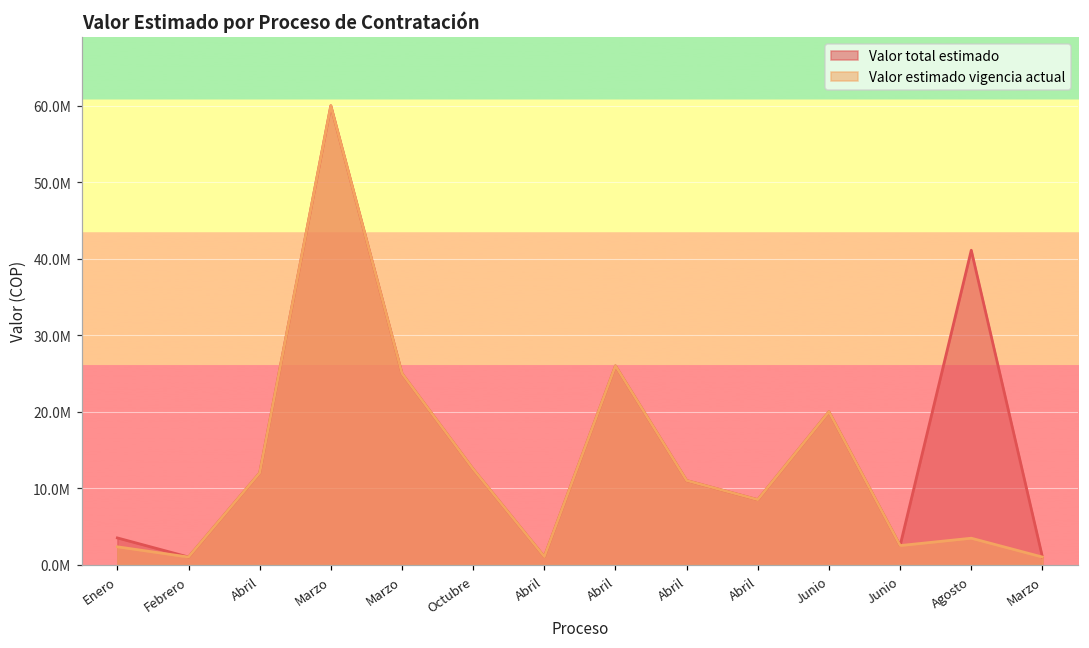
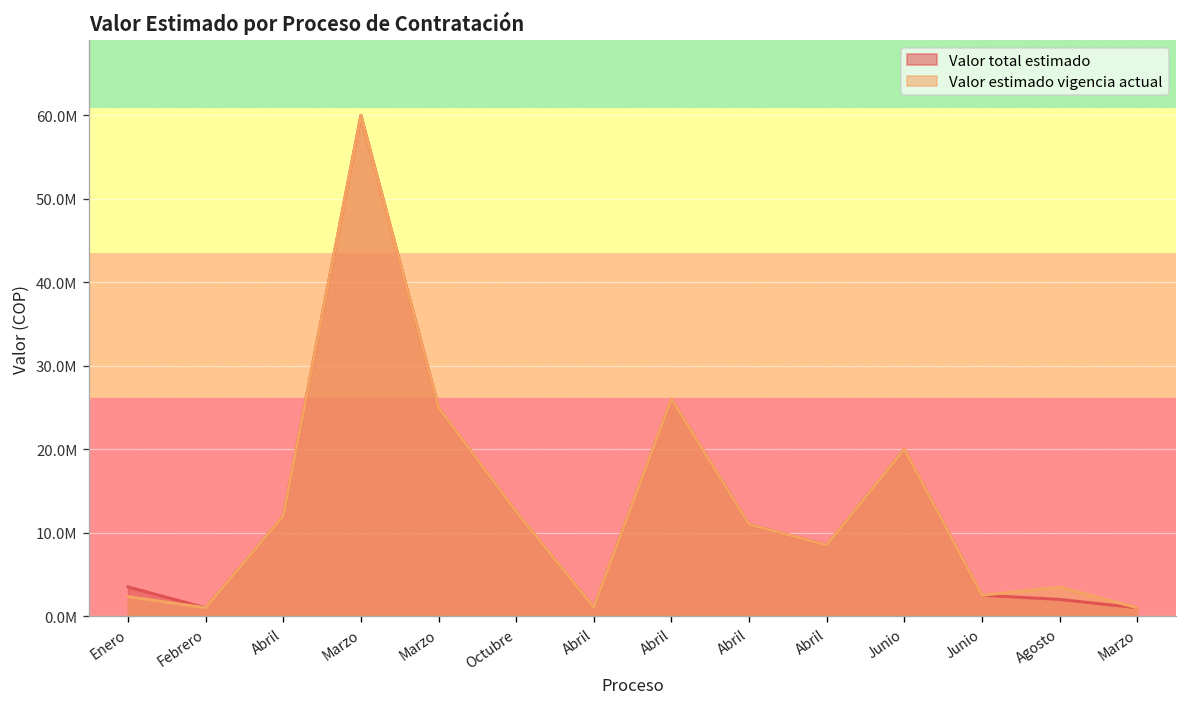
  {
    "Valor total estimado": {
      "Enero": 4000000,
-     "Agosto": 41000000
+     "Agosto": 2000000
    },
    "Valor estimado vigencia actual": {
      "Enero": 2000000,
      "Agosto": 3000000
    }
  }
